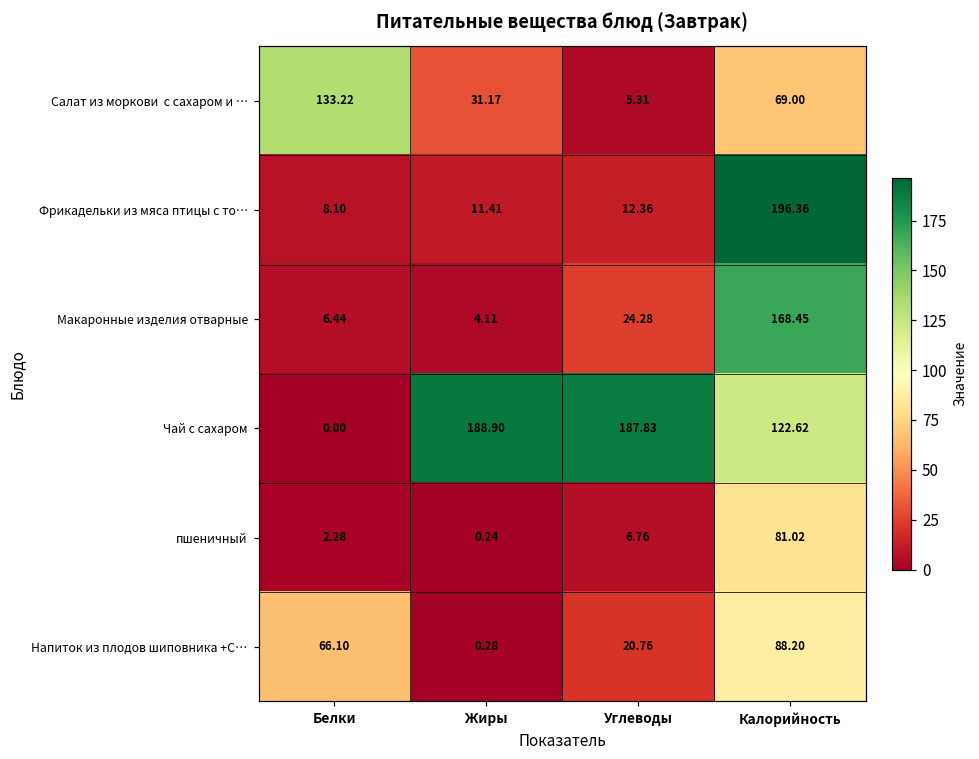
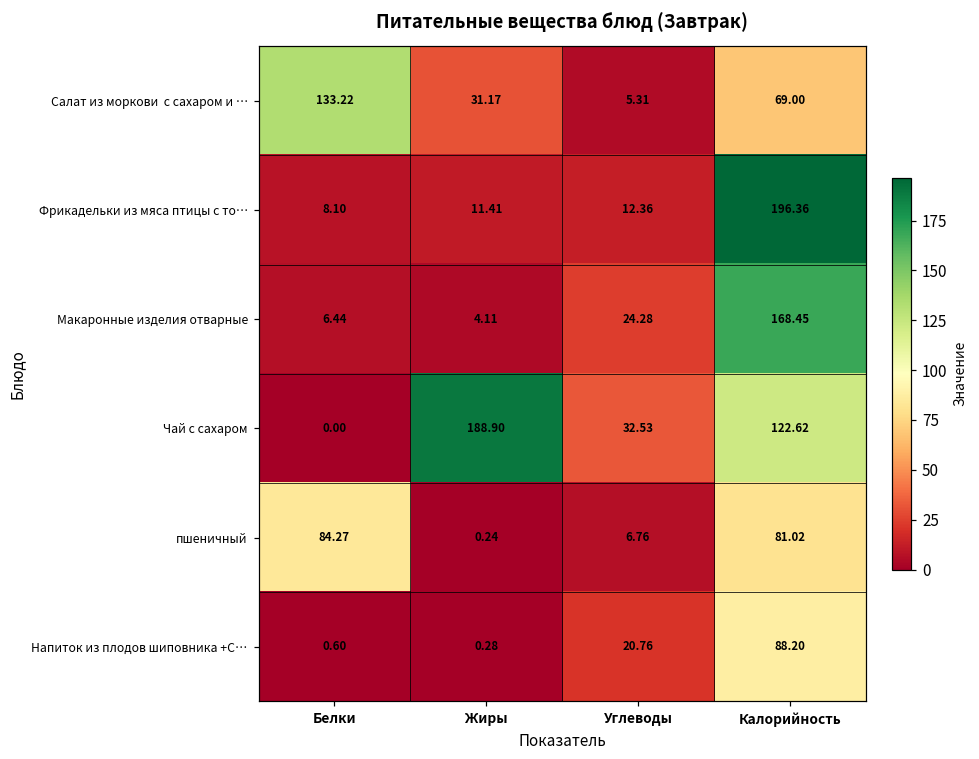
  {
    "Салат из моркови с сахаром и …": {
      "Белки": 133.22,
      "Жиры": 31.17,
      "Углеводы": 5.31,
      "Калорийность": 69.00
    },
    "Фрикадельки из мяса птицы с то…": {
      "Белки": 8.10,
      "Жиры": 11.41,
      "Углеводы": 12.36,
      "Калорийность": 196.36
    },
    "Макаронные изделия отварные": {
      "Белки": 6.44,
      "Жиры": 4.11,
      "Углеводы": 24.28,
      "Калорийность": 168.45
    },
    "Чай с сахаром": {
      "Белки": 0.00,
      "Жиры": 188.90,
-     "Углеводы": 187.83,
+     "Углеводы": 32.53,
      "Калорийность": 122.62
    },
    "пшеничный": {
-     "Белки": 2.28,
+     "Белки": 84.27,
      "Жиры": 0.24,
      "Углеводы": 6.76,
      "Калорийность": 81.02
    },
    "Напиток из плодов шиповника +С…": {
-     "Белки": 66.10,
+     "Белки": 0.60,
      "Жиры": 0.28,
      "Углеводы": 20.76,
      "Калорийность": 88.20
    }
  }
